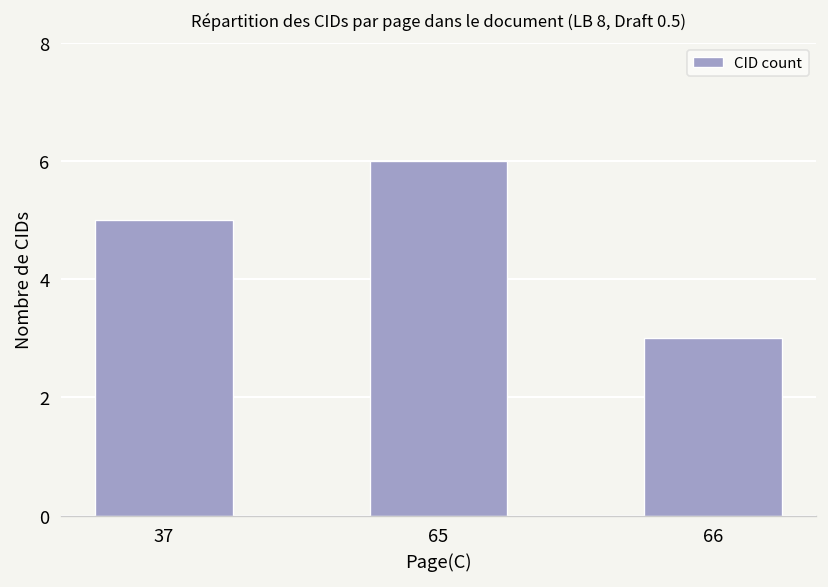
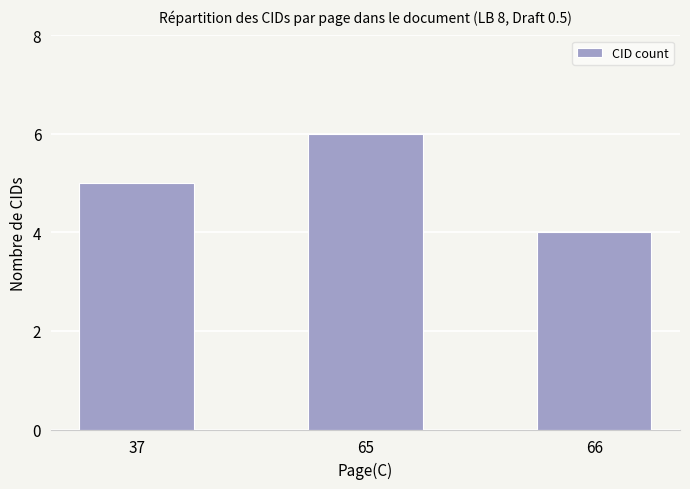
  {
    "37": 5,
    "65": 6,
-   "66": 3
+   "66": 4
  }
